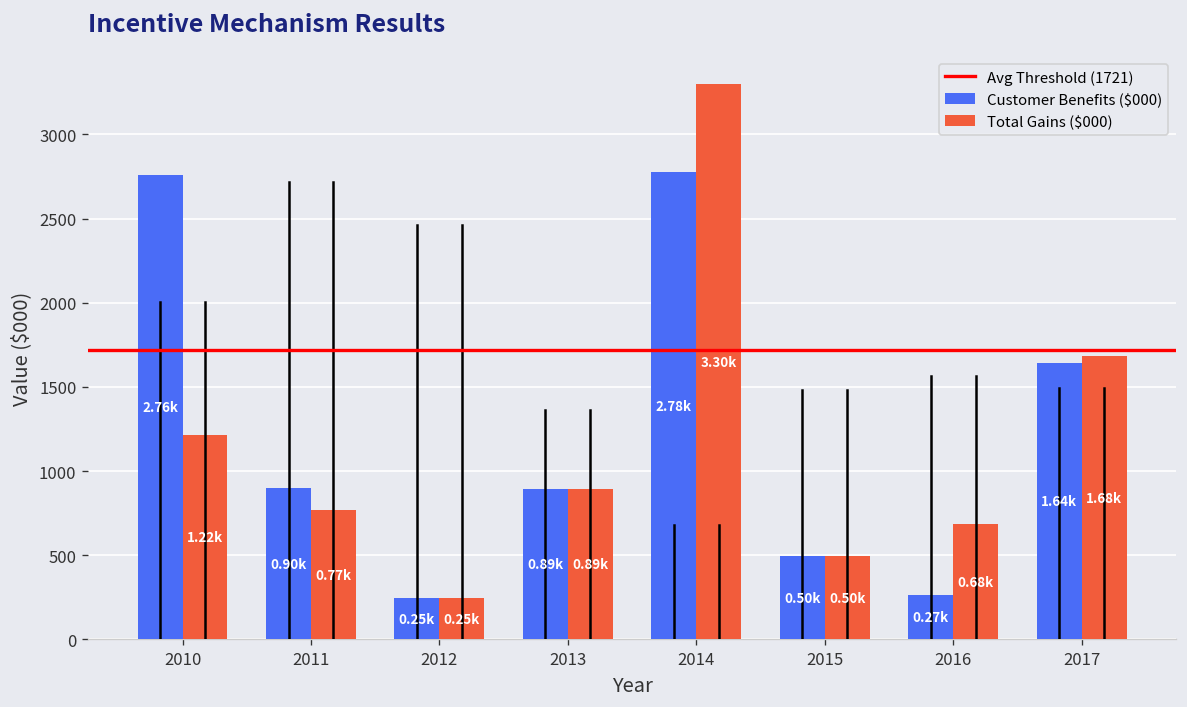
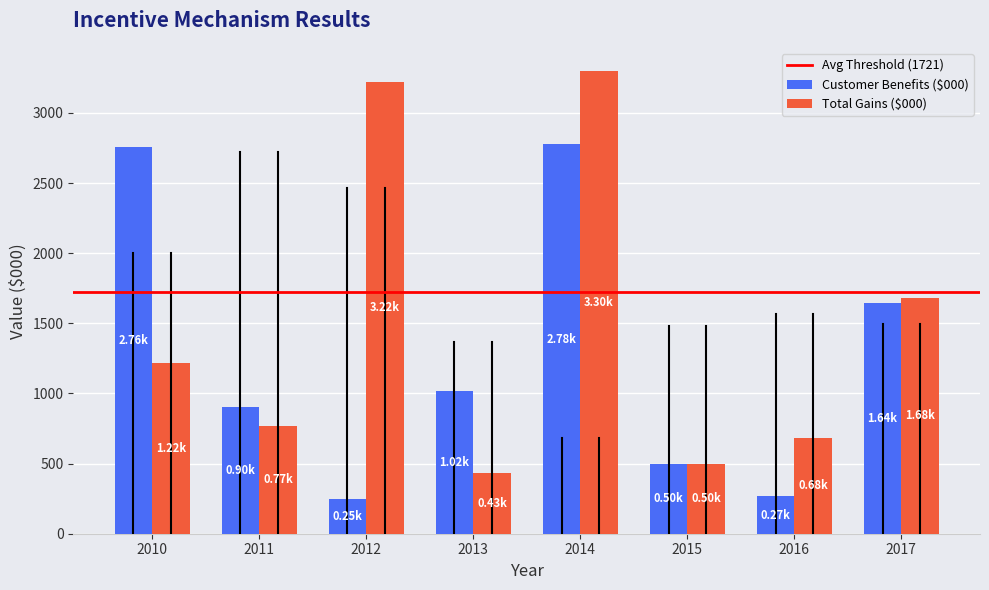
  {
    "Customer Benefits ($000)": {
      "2010": "2.76k",
      "2011": "0.90k",
      "2012": "0.25k",
-     "2013": "0.89k",
+     "2013": "1.02k",
      "2014": "2.78k",
      "2015": "0.50k",
      "2016": "0.27k",
      "2017": "1.64k"
    },
    "Total Gains ($000)": {
      "2010": "1.22k",
      "2011": "0.77k",
-     "2012": "0.25k",
-     "2013": "0.89k",
+     "2012": "3.22k",
+     "2013": "0.43k",
      "2014": "3.30k",
      "2015": "0.50k",
      "2016": "0.68k",
      "2017": "1.68k"
    }
  }
